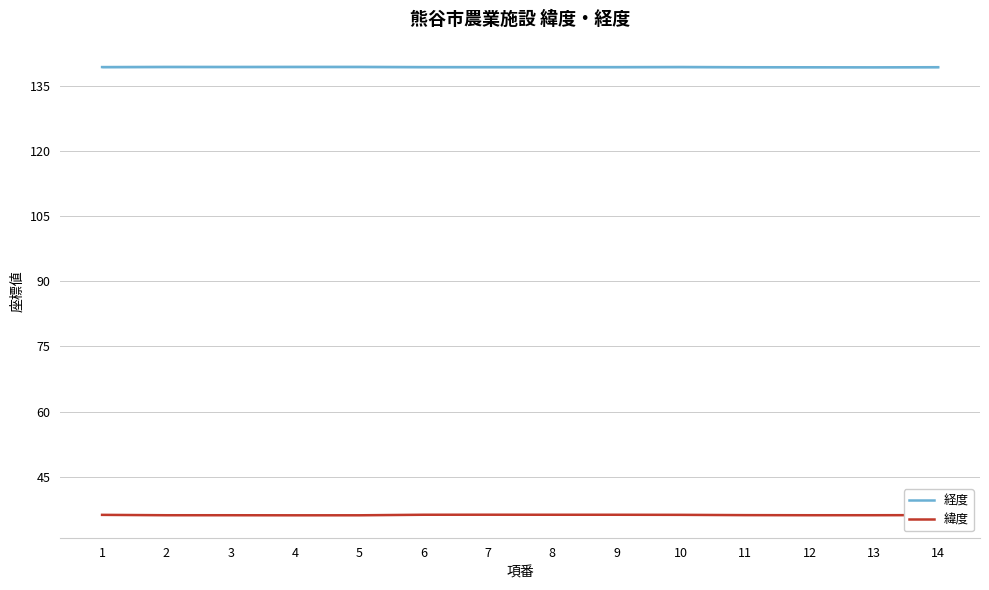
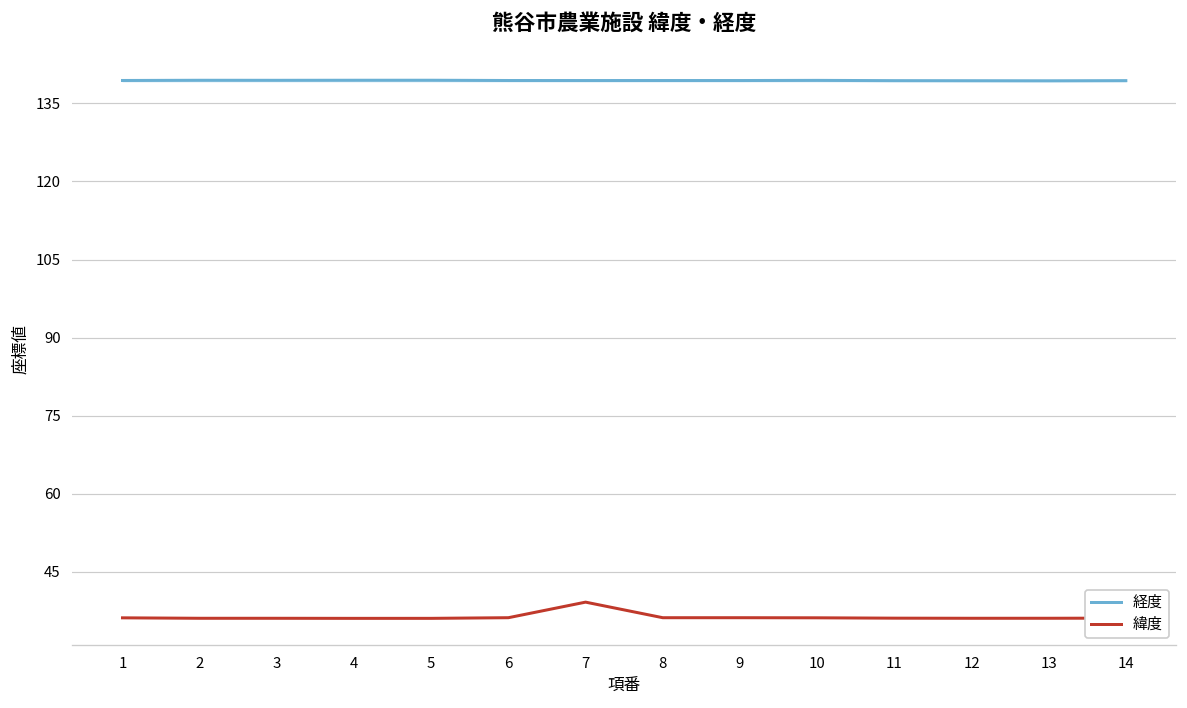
  {
    "経度": {
      "1": 139,
      "2": 139,
      "3": 139,
      "4": 139,
      "5": 139,
      "6": 139,
      "7": 139,
      "8": 139,
      "9": 139,
      "10": 139,
      "11": 139,
      "12": 139,
      "13": 139,
      "14": 139
    },
    "緯度": {
      "1": 36,
      "2": 36,
      "3": 36,
      "4": 36,
      "5": 36,
      "6": 36,
-     "7": 36,
+     "7": 39,
      "8": 36,
      "9": 36,
      "10": 36,
      "11": 36,
      "12": 36,
      "13": 36
    }
  }
